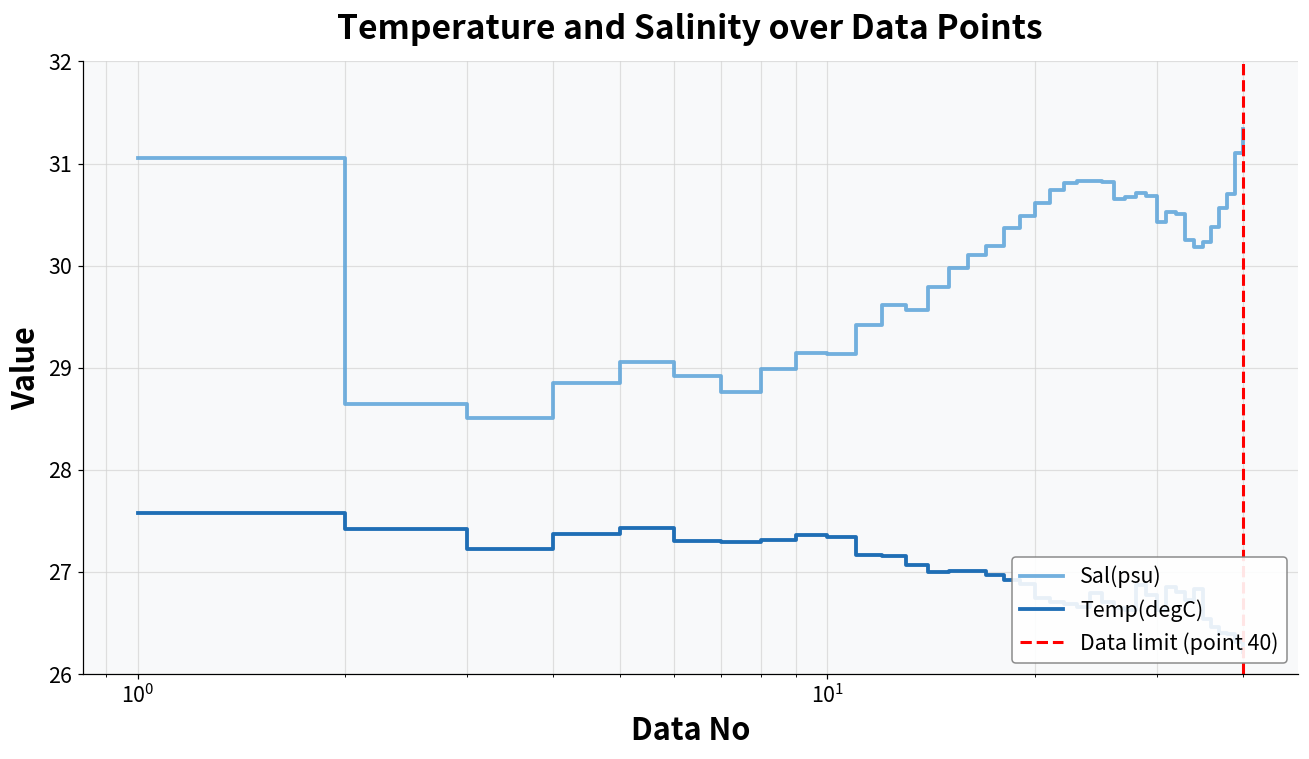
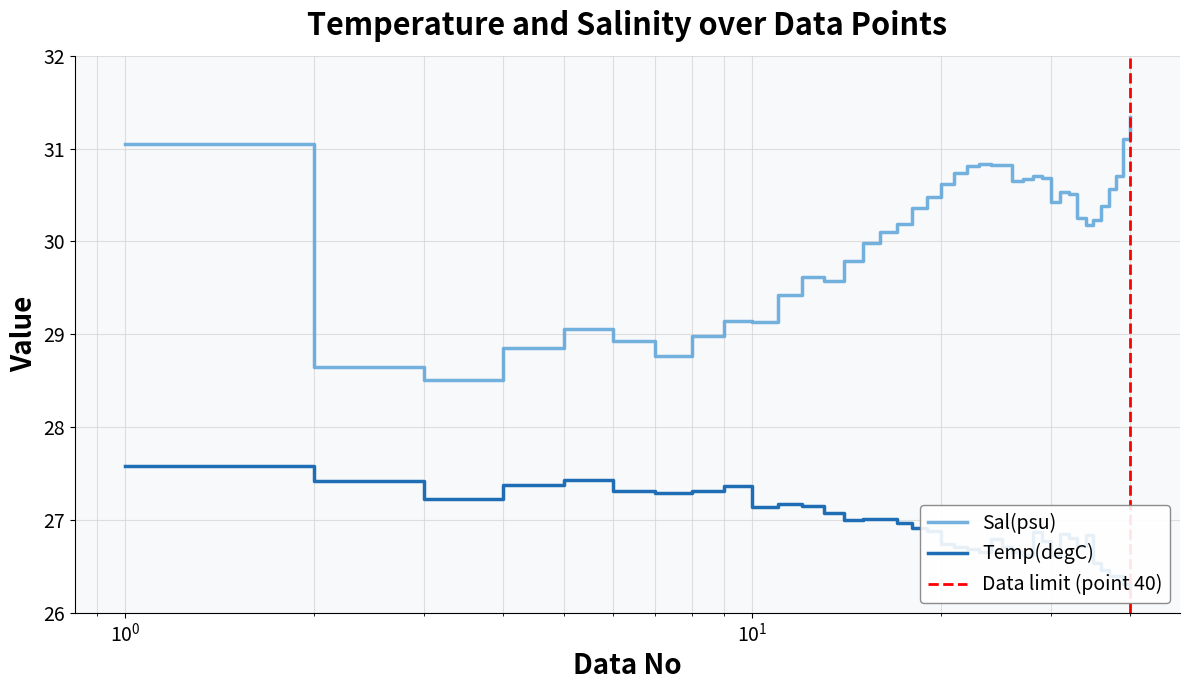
  {
    "Sal(psu)": {
      "10^0": 31.1,
      "10^1": 29.1
    },
    "Temp(degC)": {
      "10^0": 27.6,
-     "10^1": 27.3
+     "10^1": 27.1
    }
  }
